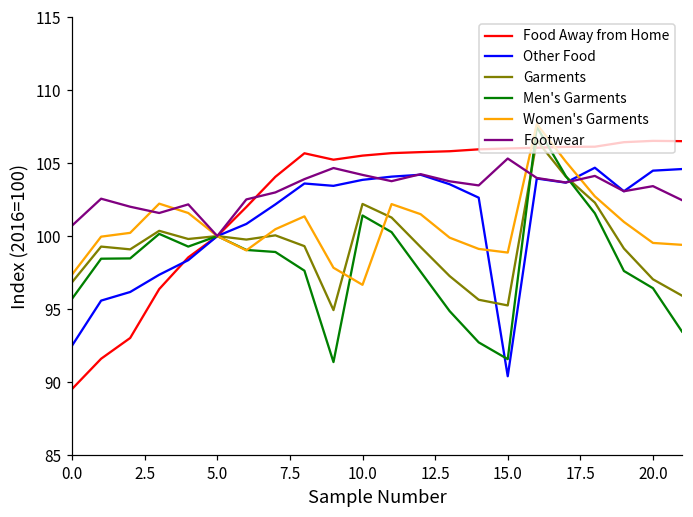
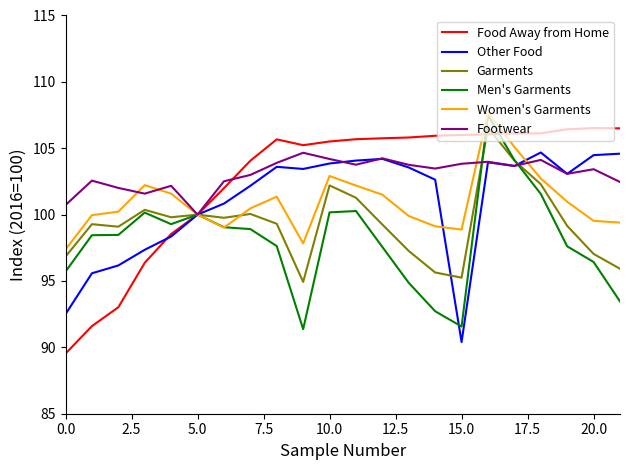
  {
    "Food Away from Home": {
      "0.0": 89.5,
      "10.0": 105.5
    },
    "Other Food": {
      "0.0": 92.5,
      "10.0": 103.9,
      "15.0": 90.4,
      "20.0": 104.5
    },
    "Garments": {
      "0.0": 96.8,
      "10.0": 102.2,
      "15.0": 95.3,
      "20.0": 97.0
    },
    "Men's Garments": {
      "0.0": 95.7,
-     "10.0": 101.4,
+     "10.0": 100.2,
      "15.0": 91.6,
      "20.0": 96.4
    },
    "Women's Garments": {
      "0.0": 97.4,
-     "10.0": 96.7,
+     "10.0": 102.9,
      "15.0": 98.9,
      "20.0": 99.5
    },
    "Footwear": {
      "0.0": 100.7,
      "10.0": 104.2,
-     "15.0": 105.3,
+     "15.0": 103.8,
      "20.0": 103.4
    }
  }
